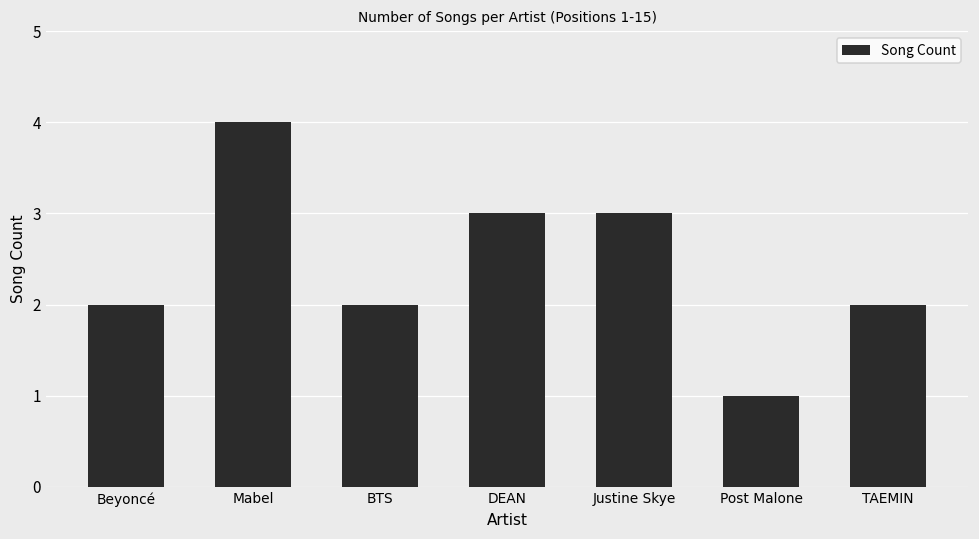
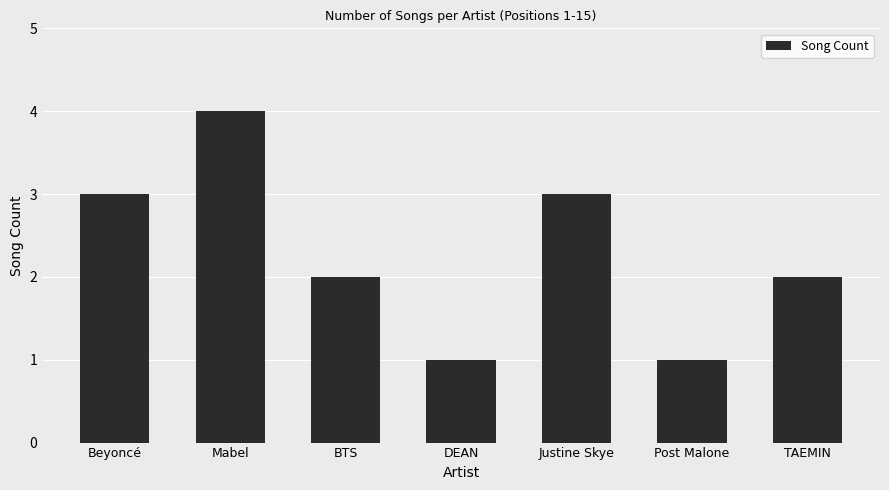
  {
-   "Beyoncé": 2,
+   "Beyoncé": 3,
    "Mabel": 4,
    "BTS": 2,
-   "DEAN": 3,
+   "DEAN": 1,
    "Justine Skye": 3,
    "Post Malone": 1,
    "TAEMIN": 2
  }
